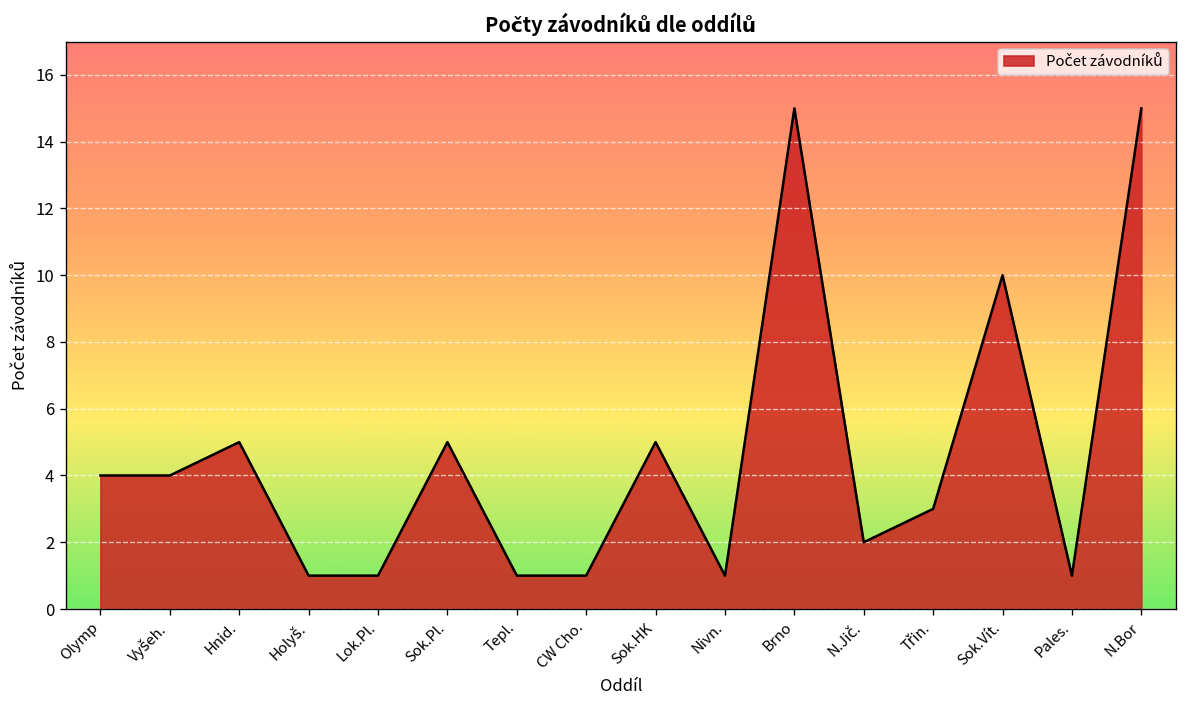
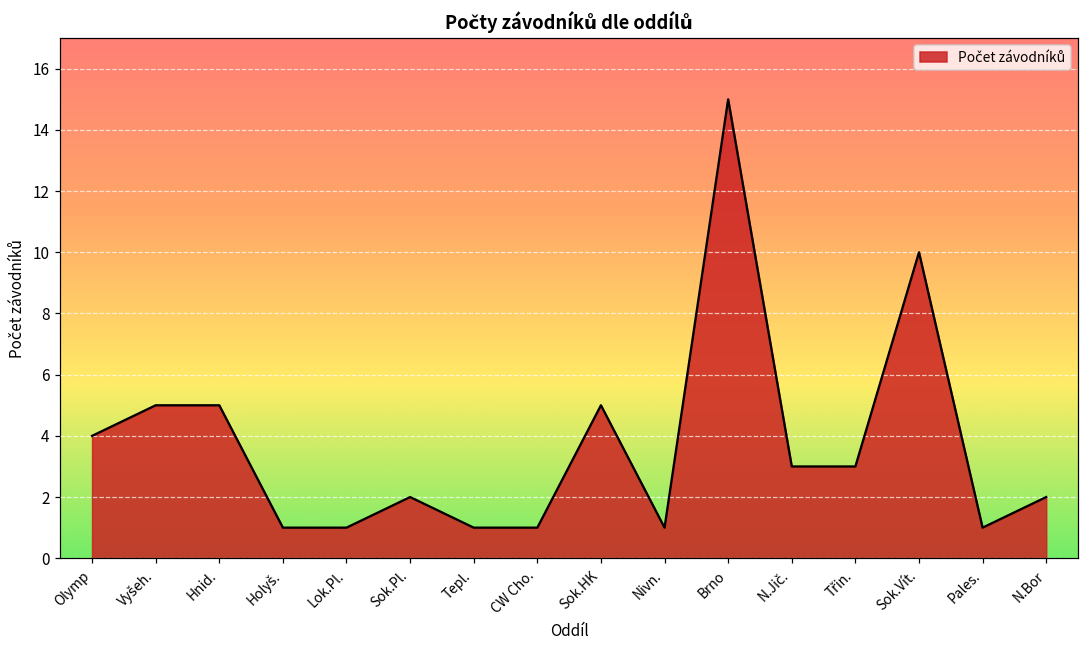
  {
    "Olymp": 4,
-   "Vyšeh.": 4,
+   "Vyšeh.": 5,
    "Hnid.": 5,
    "Holyš.": 1,
    "Lok.Pl.": 1,
-   "Sok.Pl.": 5,
+   "Sok.Pl.": 2,
    "Tepl.": 1,
    "CW Cho.": 1,
    "Sok.HK": 5,
    "Nivn.": 1,
    "Brno": 15,
-   "N.Jič.": 2,
+   "N.Jič.": 3,
    "Třin.": 3,
    "Sok.Vít.": 10,
    "Pales.": 1,
-   "N.Bor": 15
+   "N.Bor": 2
  }
